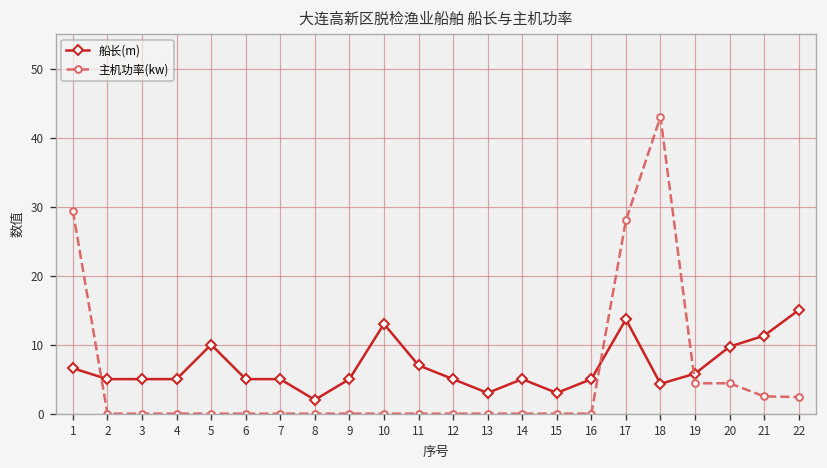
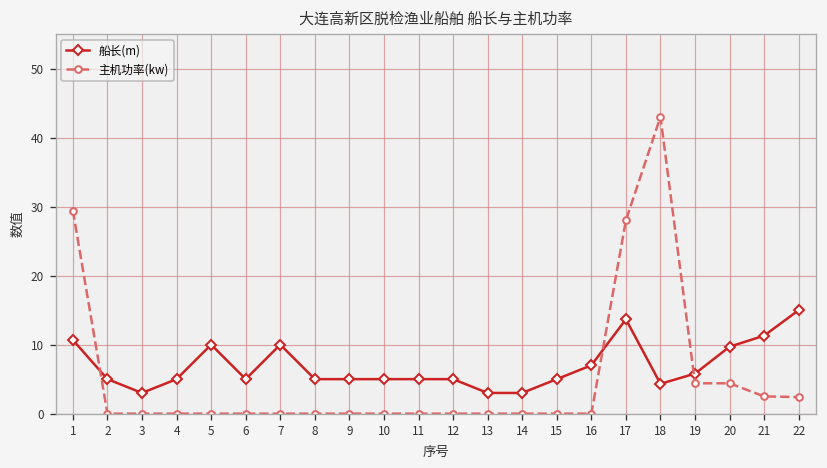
  {
    "船长(m)": {
-     "1": 7,
+     "1": 11,
      "2": 5,
-     "3": 5,
+     "3": 3,
      "4": 5,
      "5": 10,
      "6": 5,
-     "7": 5,
-     "8": 2,
+     "7": 10,
+     "8": 5,
      "9": 5,
-     "10": 13,
-     "11": 7,
+     "10": 5,
+     "11": 5,
      "12": 5,
      "13": 3,
-     "14": 5,
-     "15": 3,
-     "16": 5,
+     "14": 3,
+     "15": 5,
+     "16": 7,
      "17": 14,
      "18": 4,
      "19": 6,
      "20": 10,
      "21": 11,
      "22": 15
    },
    "主机功率(kw)": {
      "1": 29,
      "2": 0,
      "3": 0,
      "4": 0,
      "5": 0,
      "6": 0,
      "7": 0,
      "8": 0,
      "9": 0,
      "10": 0,
      "11": 0,
      "12": 0,
      "13": 0,
      "14": 0,
      "15": 0,
      "16": 0,
      "17": 28,
      "18": 43,
      "19": 4,
      "20": 4,
      "21": 3,
      "22": 2
    }
  }
